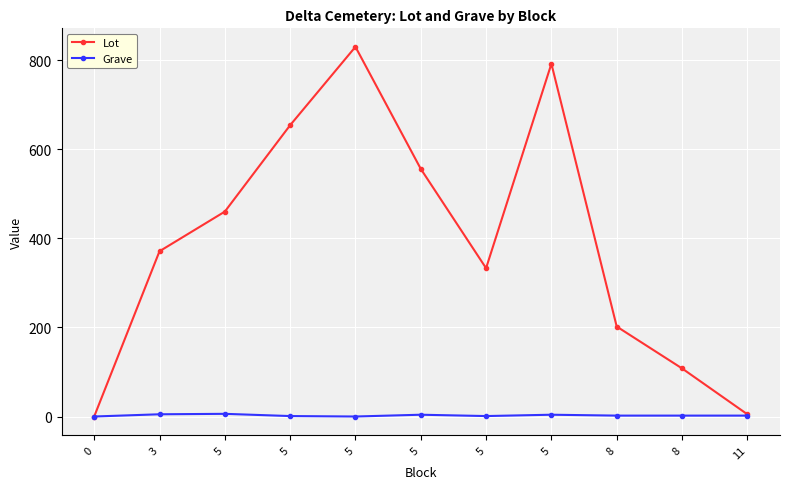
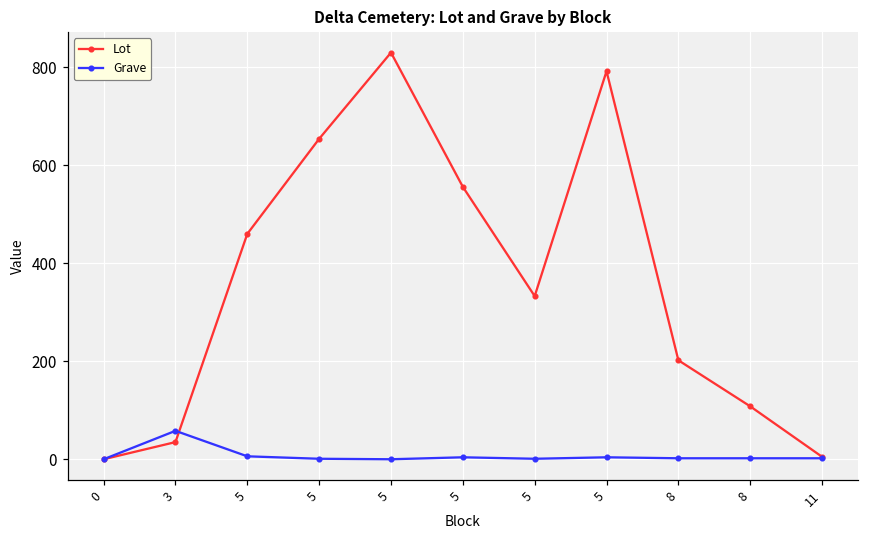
  {
    "Lot": {
-     "3": 370
+     "3": 40
    },
    "Grave": {
-     "3": 10
+     "3": 60
    }
  }
